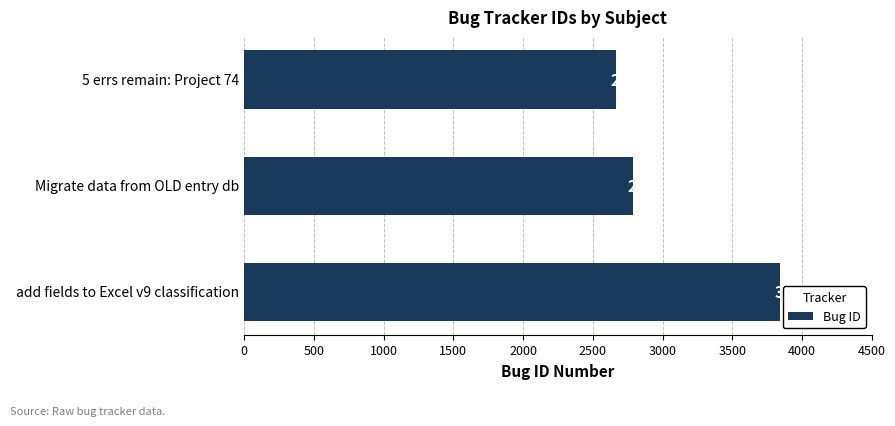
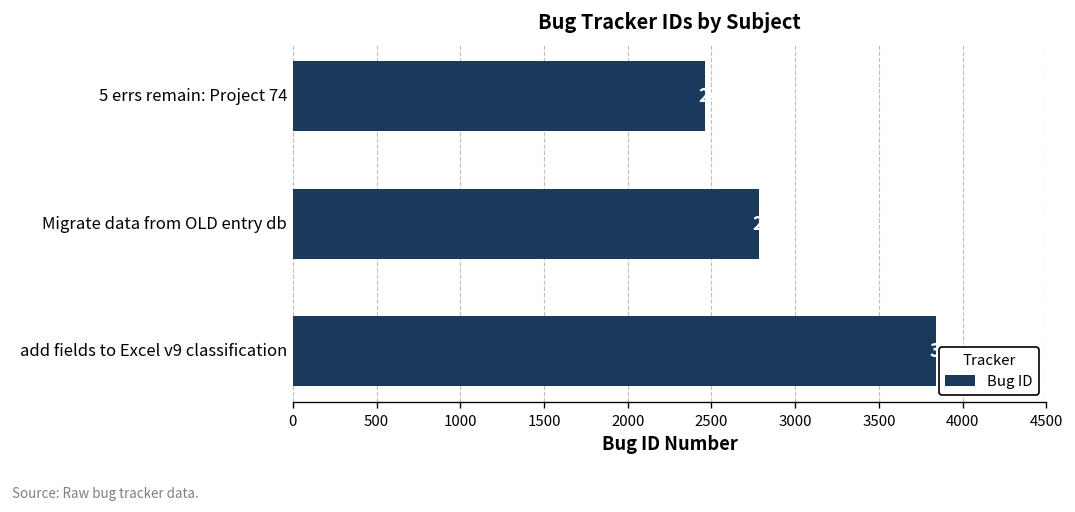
  {
-   "5 errs remain: Project 74": 2660,
+   "5 errs remain: Project 74": 2460,
    "Migrate data from OLD entry db": 2790,
    "add fields to Excel v9 classification": 3840
  }
